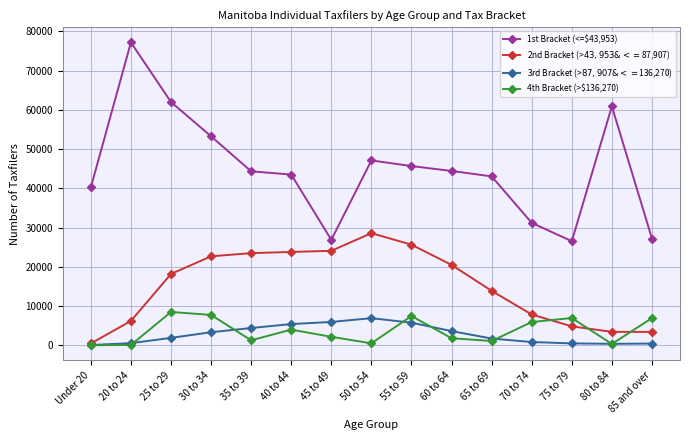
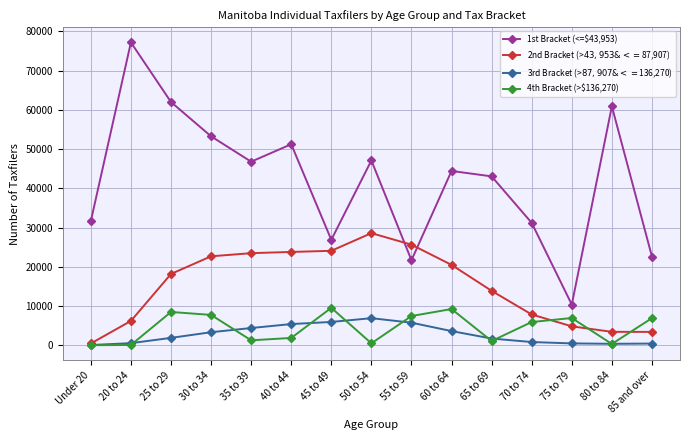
  {
    "1st Bracket (<=$43,953)": {
-     "Under 20": 40000,
+     "Under 20": 32000,
      "20 to 24": 77000,
      "25 to 29": 62000,
      "30 to 34": 53000,
-     "35 to 39": 44000,
-     "40 to 44": 44000,
+     "35 to 39": 47000,
+     "40 to 44": 51000,
      "45 to 49": 27000,
      "50 to 54": 47000,
-     "55 to 59": 46000,
+     "55 to 59": 22000,
      "60 to 64": 44000,
      "65 to 69": 43000,
      "70 to 74": 31000,
-     "75 to 79": 27000,
+     "75 to 79": 10000,
      "80 to 84": 61000,
-     "85 and over": 27000
+     "85 and over": 23000
    },
    "4th Bracket (>$136,270)": {
      "25 to 29": 8000,
      "30 to 34": 8000,
      "35 to 39": 1000,
-     "40 to 44": 4000,
-     "45 to 49": 2000,
+     "40 to 44": 2000,
+     "45 to 49": 10000,
      "50 to 54": 0,
      "55 to 59": 7000,
-     "60 to 64": 2000,
+     "60 to 64": 9000,
      "70 to 74": 6000,
      "75 to 79": 7000,
      "85 and over": 7000
    }
  }
